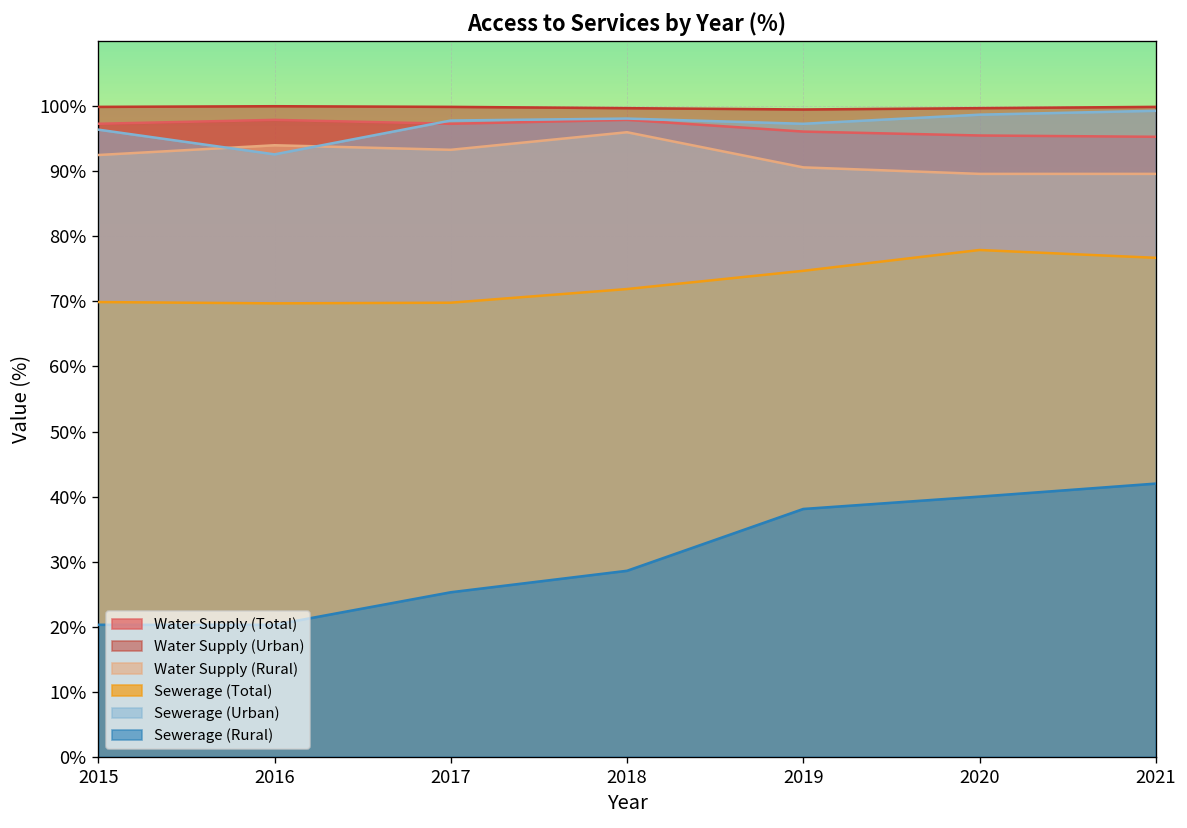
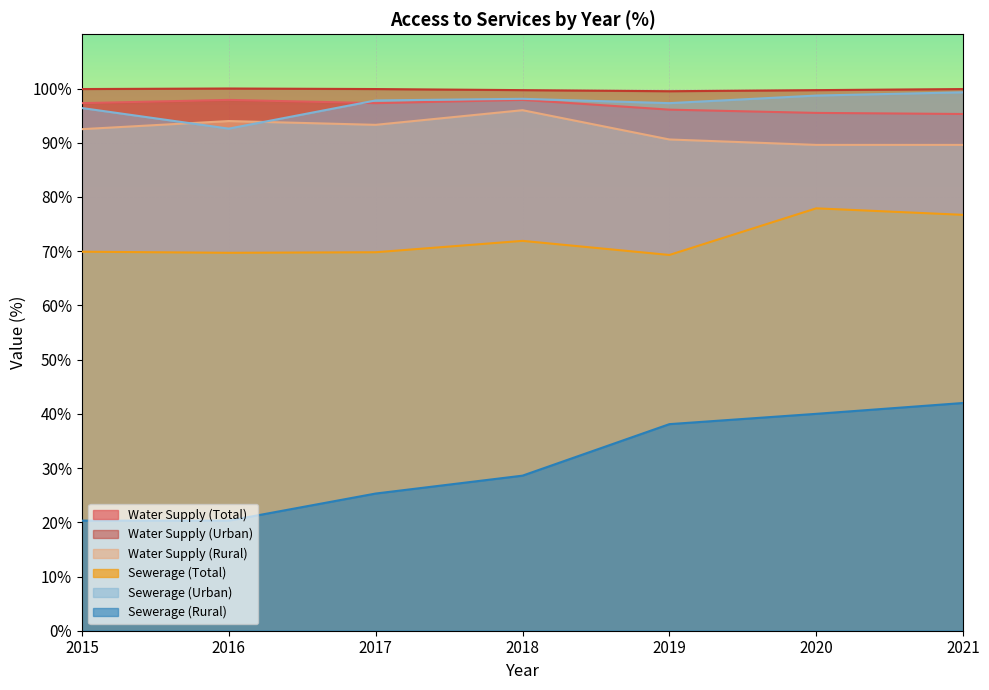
  {
    "Water Supply (Rural)": {
      "2015": "93%",
      "2016": "94%",
      "2017": "93%",
      "2018": "96%",
      "2019": "91%",
      "2020": "90%",
      "2021": "90%"
    },
    "Sewerage (Total)": {
      "2015": "70%",
      "2016": "70%",
      "2017": "70%",
      "2018": "72%",
-     "2019": "75%",
+     "2019": "69%",
      "2020": "78%",
      "2021": "77%"
    },
    "Sewerage (Urban)": {
      "2015": "96%",
      "2016": "93%",
      "2017": "98%",
      "2019": "97%",
      "2020": "99%",
      "2021": "99%"
    },
    "Sewerage (Rural)": {
      "2015": "20%",
      "2017": "25%",
      "2018": "29%",
      "2019": "38%",
      "2020": "40%",
      "2021": "42%"
    }
  }
